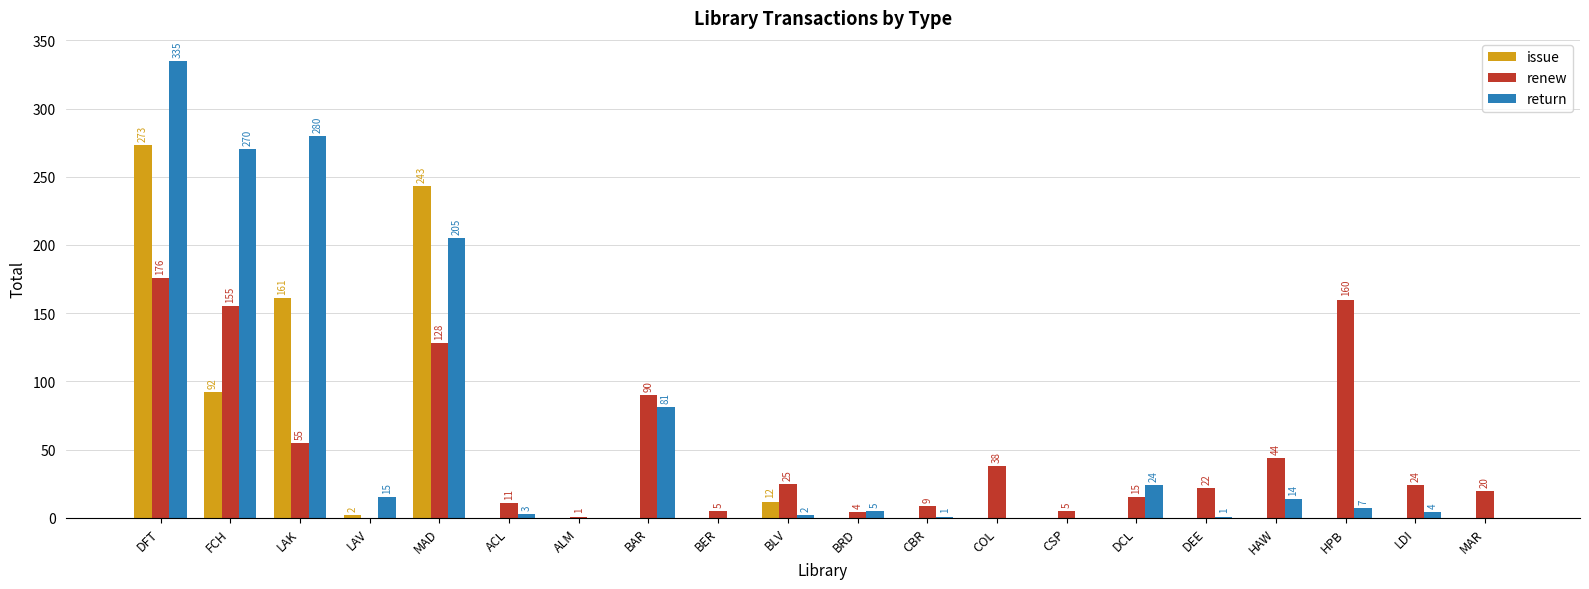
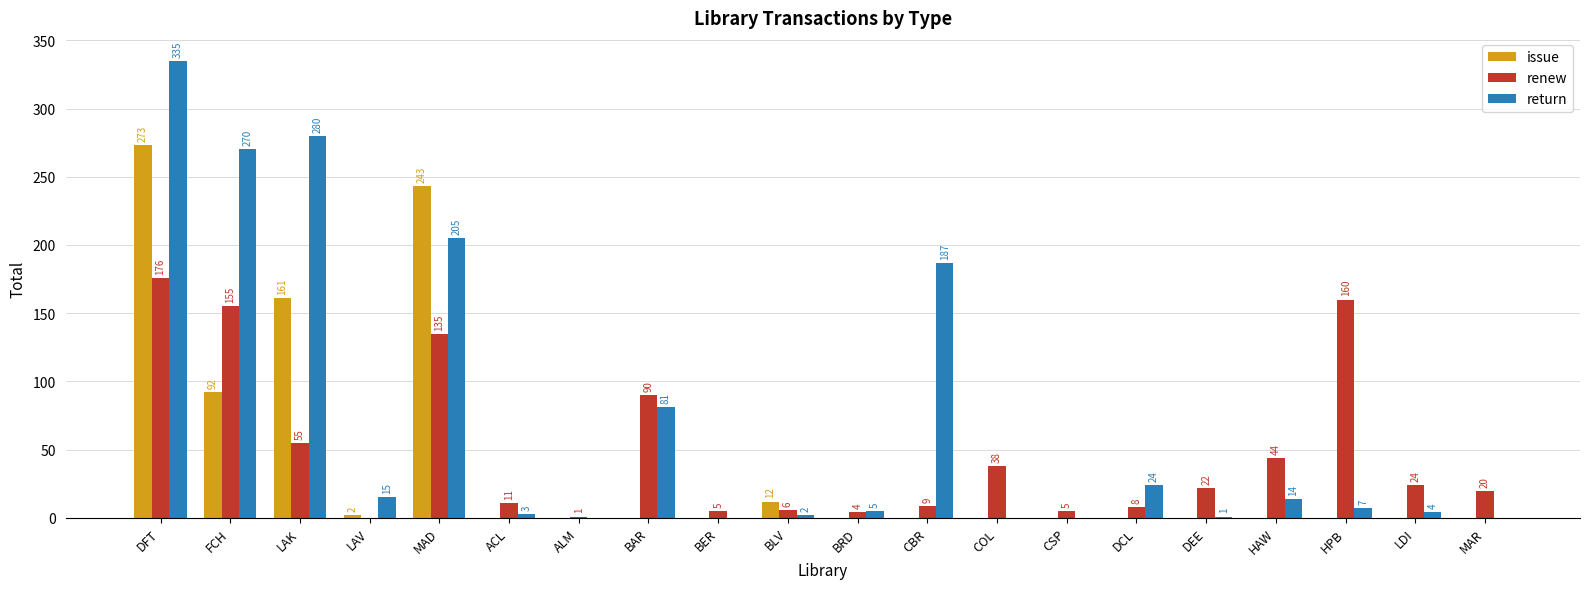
  {
    "issue": {
      "DFT": 273,
      "FCH": 92,
      "LAK": 161,
      "LAV": 2,
      "MAD": 243,
      "BLV": 12
    },
    "renew": {
      "DFT": 176,
      "FCH": 155,
      "LAK": 55,
-     "MAD": 128,
+     "MAD": 135,
      "ACL": 11,
      "ALM": 1,
      "BAR": 90,
      "BER": 5,
-     "BLV": 25,
+     "BLV": 6,
      "BRD": 4,
      "CBR": 9,
      "COL": 38,
      "CSP": 5,
-     "DCL": 15,
+     "DCL": 8,
      "DEE": 22,
      "HAW": 44,
      "HPB": 160,
      "LDI": 24,
      "MAR": 20
    },
    "return": {
      "DFT": 335,
      "FCH": 270,
      "LAK": 280,
      "LAV": 15,
      "MAD": 205,
      "ACL": 3,
      "BAR": 81,
      "BLV": 2,
      "BRD": 5,
-     "CBR": 1,
+     "CBR": 187,
      "DCL": 24,
      "DEE": 1,
      "HAW": 14,
      "HPB": 7,
      "LDI": 4
    }
  }
